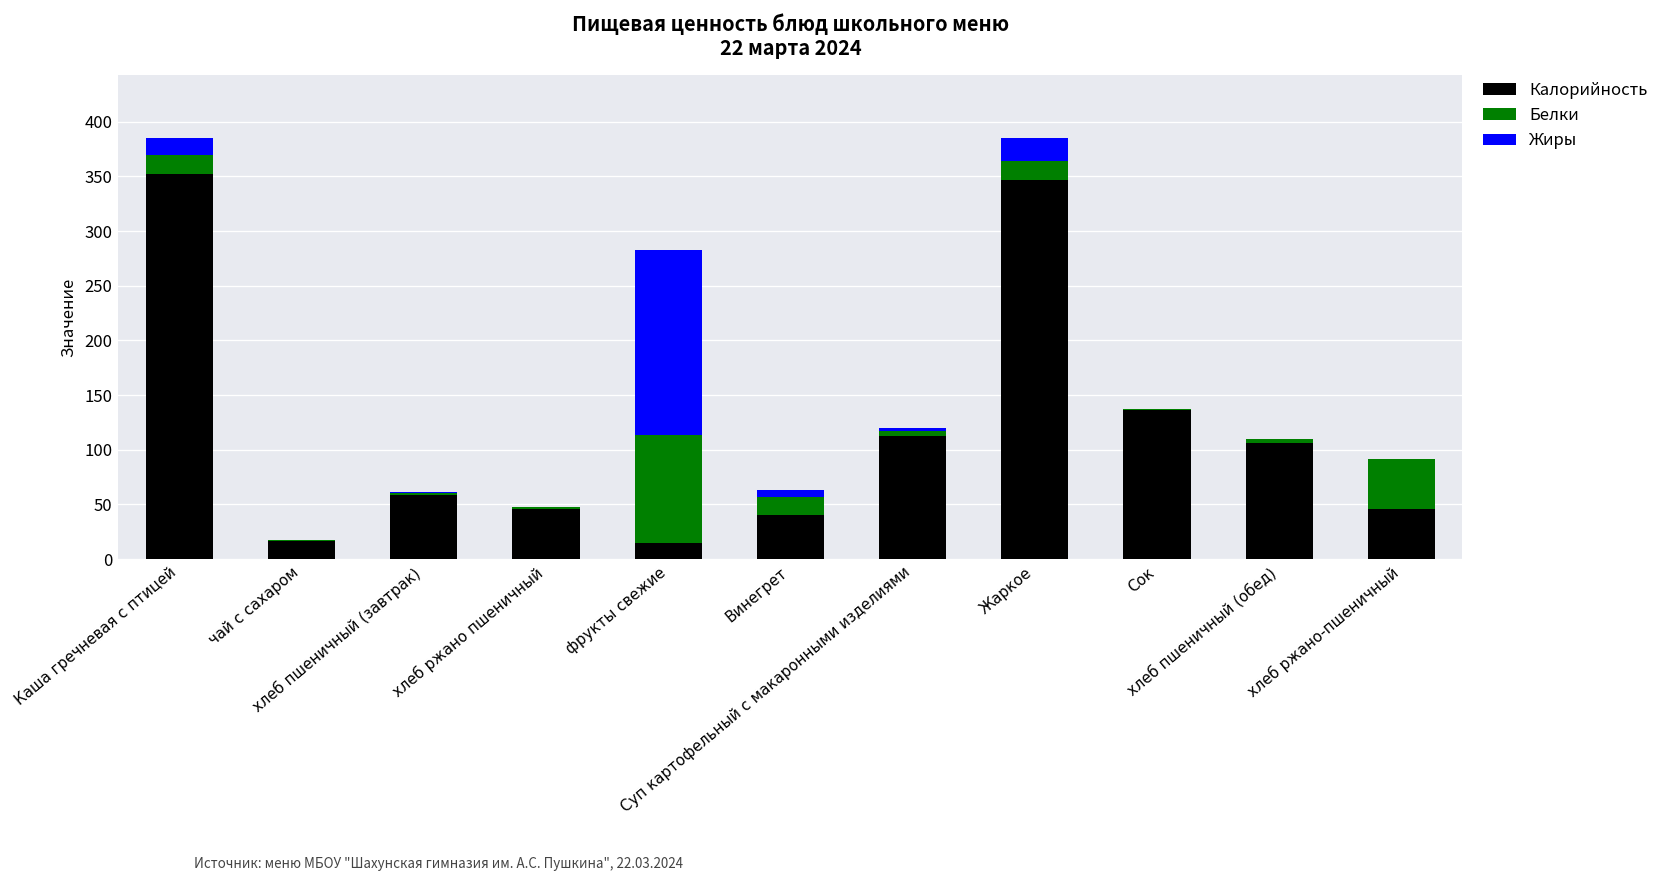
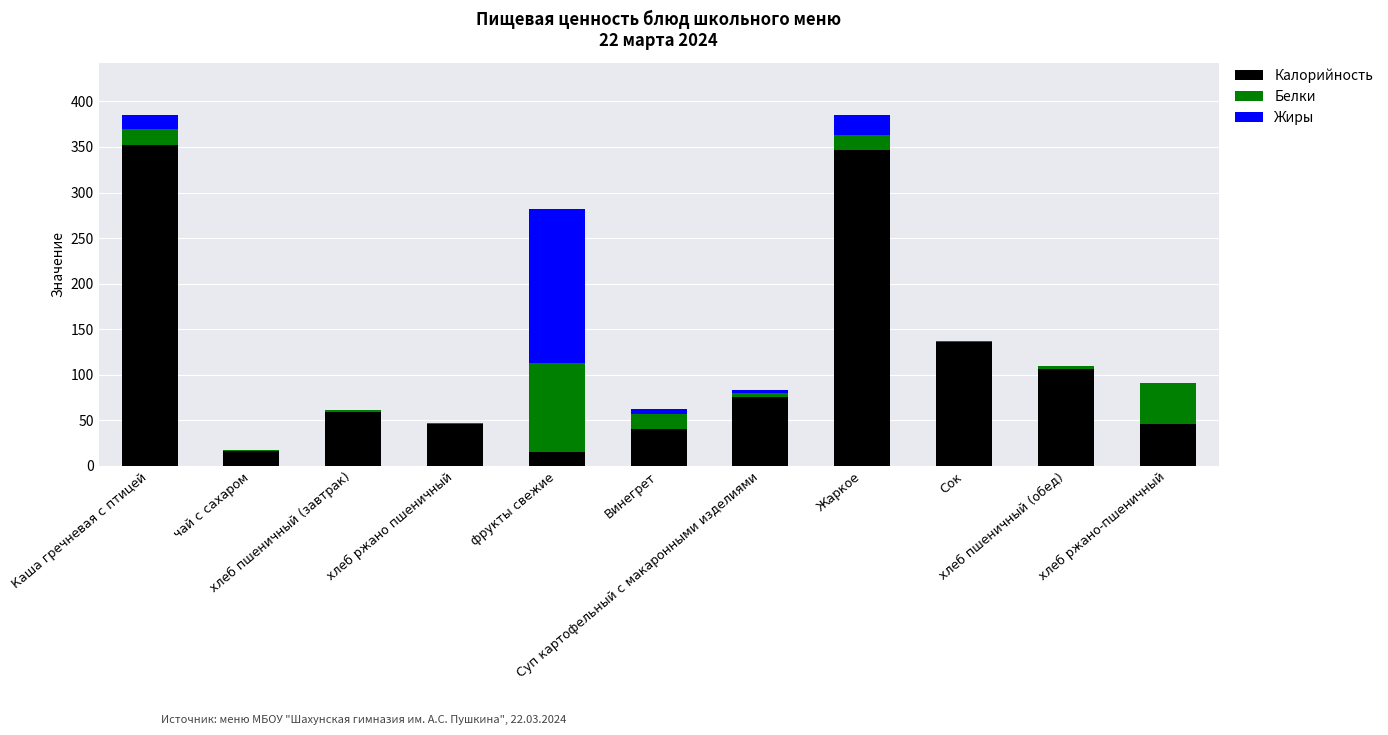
  {
    "Калорийность": {
      "Каша гречневая с птицей": 350,
      "чай с сахаром": 20,
      "хлеб пшеничный (завтрак)": 60,
      "хлеб ржано пшеничный": 50,
      "фрукты свежие": 20,
      "Винегрет": 40,
-     "Суп картофельный с макаронными изделиями": 110,
+     "Суп картофельный с макаронными изделиями": 80,
      "Жаркое": 350,
      "Сок": 140,
      "хлеб пшеничный (обед)": 110,
      "хлеб ржано-пшеничный": 50
    },
    "Белки": {
      "Каша гречневая с птицей": 20,
      "фрукты свежие": 100,
      "Винегрет": 20,
      "Суп картофельный с макаронными изделиями": 0,
      "Жаркое": 20,
      "хлеб пшеничный (обед)": 0,
      "хлеб ржано-пшеничный": 50
    },
    "Жиры": {
      "Каша гречневая с птицей": 20,
      "чай с сахаром": 0,
      "фрукты свежие": 170,
      "Винегрет": 10,
      "Суп картофельный с макаронными изделиями": 0,
      "Жаркое": 20
    }
  }
